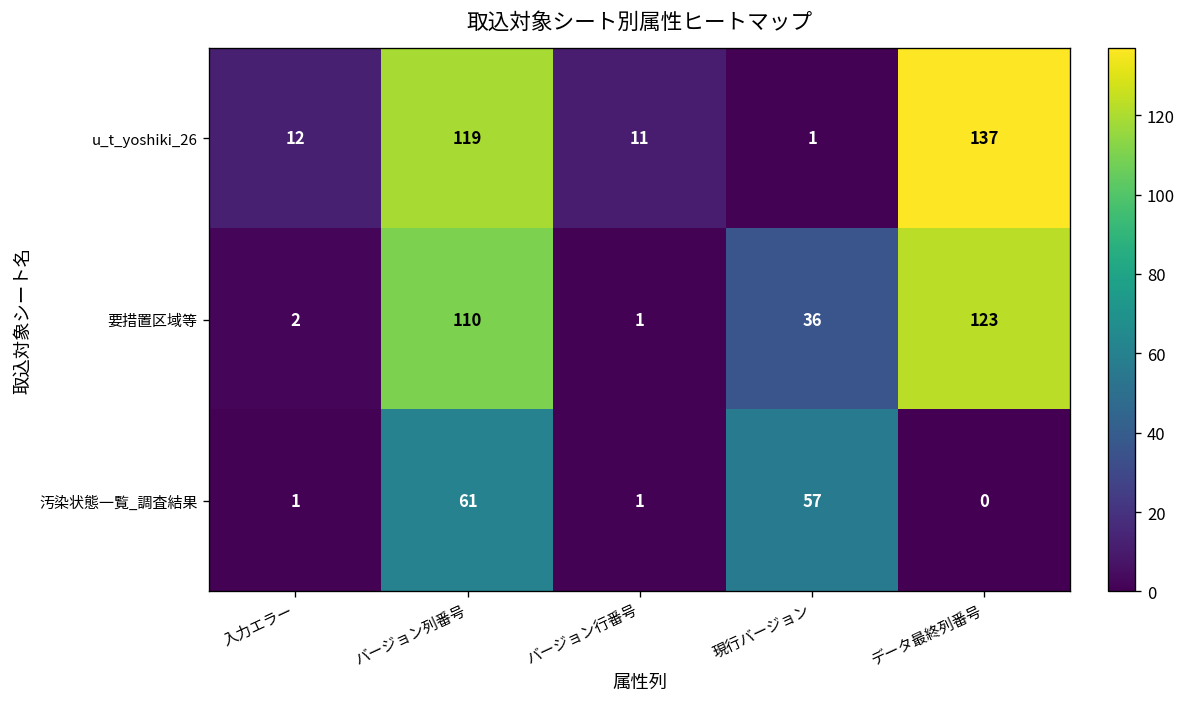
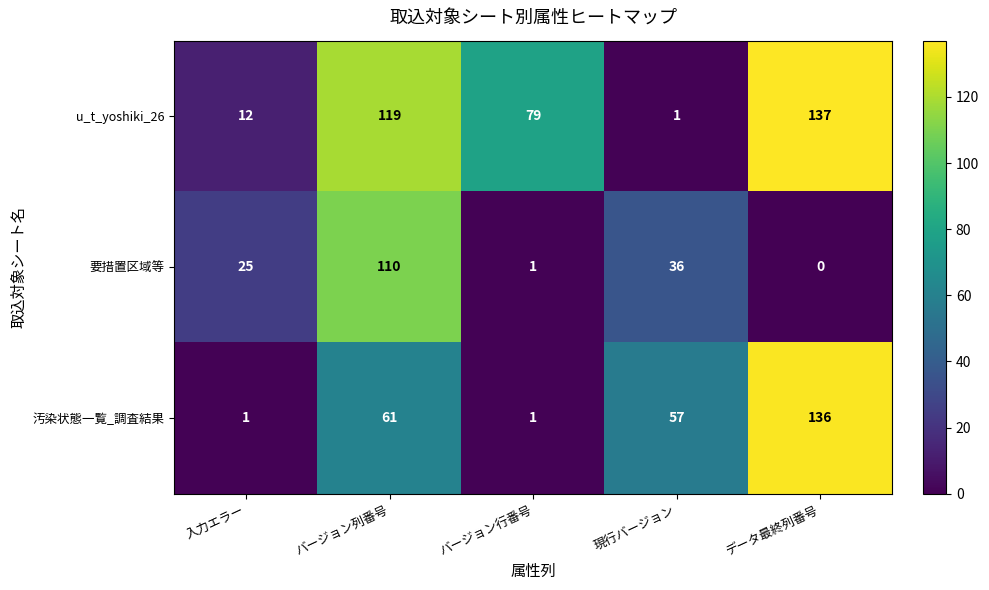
  {
    "u_t_yoshiki_26": {
      "入力エラー": 12,
      "バージョン列番号": 119,
-     "バージョン行番号": 11,
+     "バージョン行番号": 79,
      "現行バージョン": 1,
      "データ最終列番号": 137
    },
    "要措置区域等": {
-     "入力エラー": 2,
+     "入力エラー": 25,
      "バージョン列番号": 110,
      "バージョン行番号": 1,
      "現行バージョン": 36,
-     "データ最終列番号": 123
+     "データ最終列番号": 0
    },
    "汚染状態一覧_調査結果": {
      "入力エラー": 1,
      "バージョン列番号": 61,
      "バージョン行番号": 1,
      "現行バージョン": 57,
-     "データ最終列番号": 0
+     "データ最終列番号": 136
    }
  }
